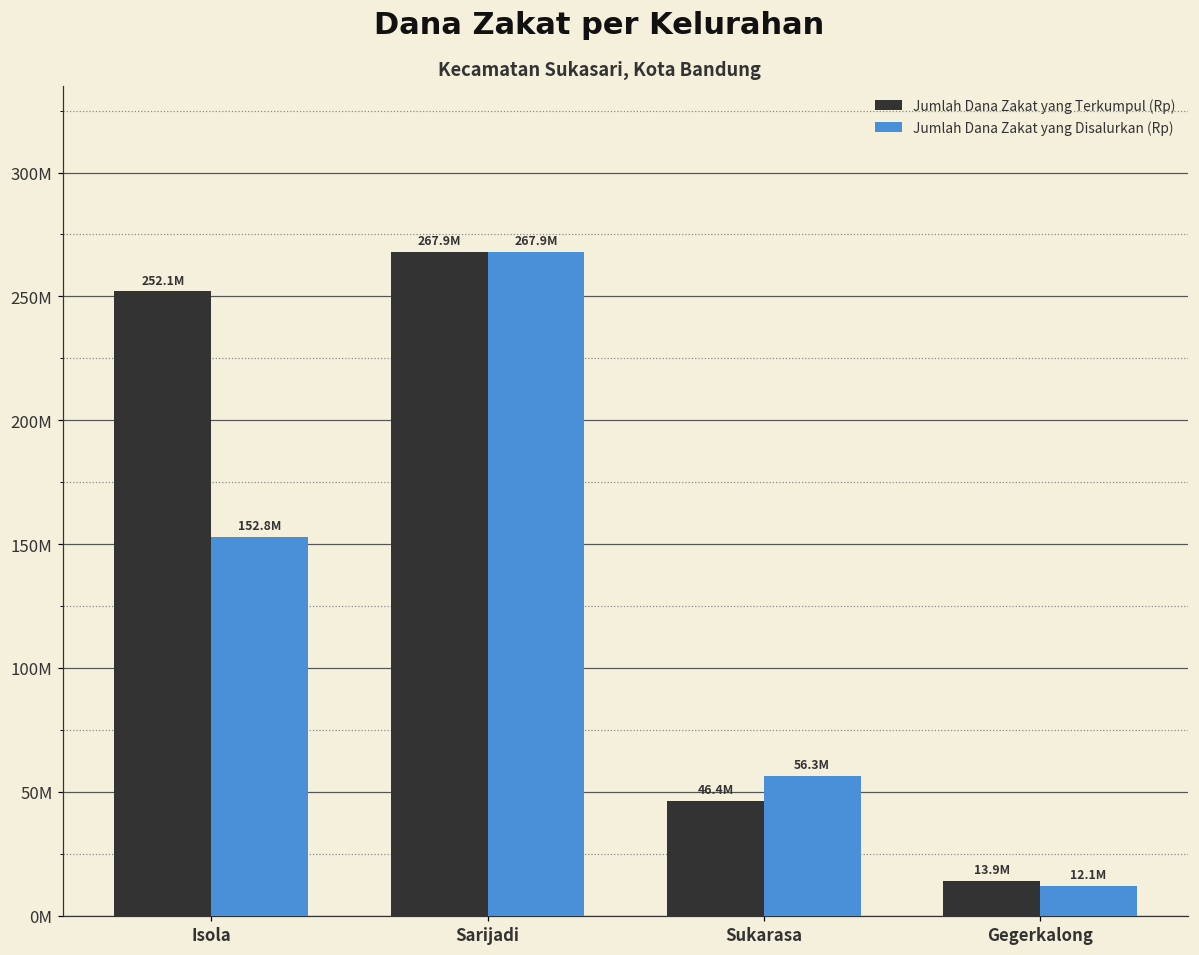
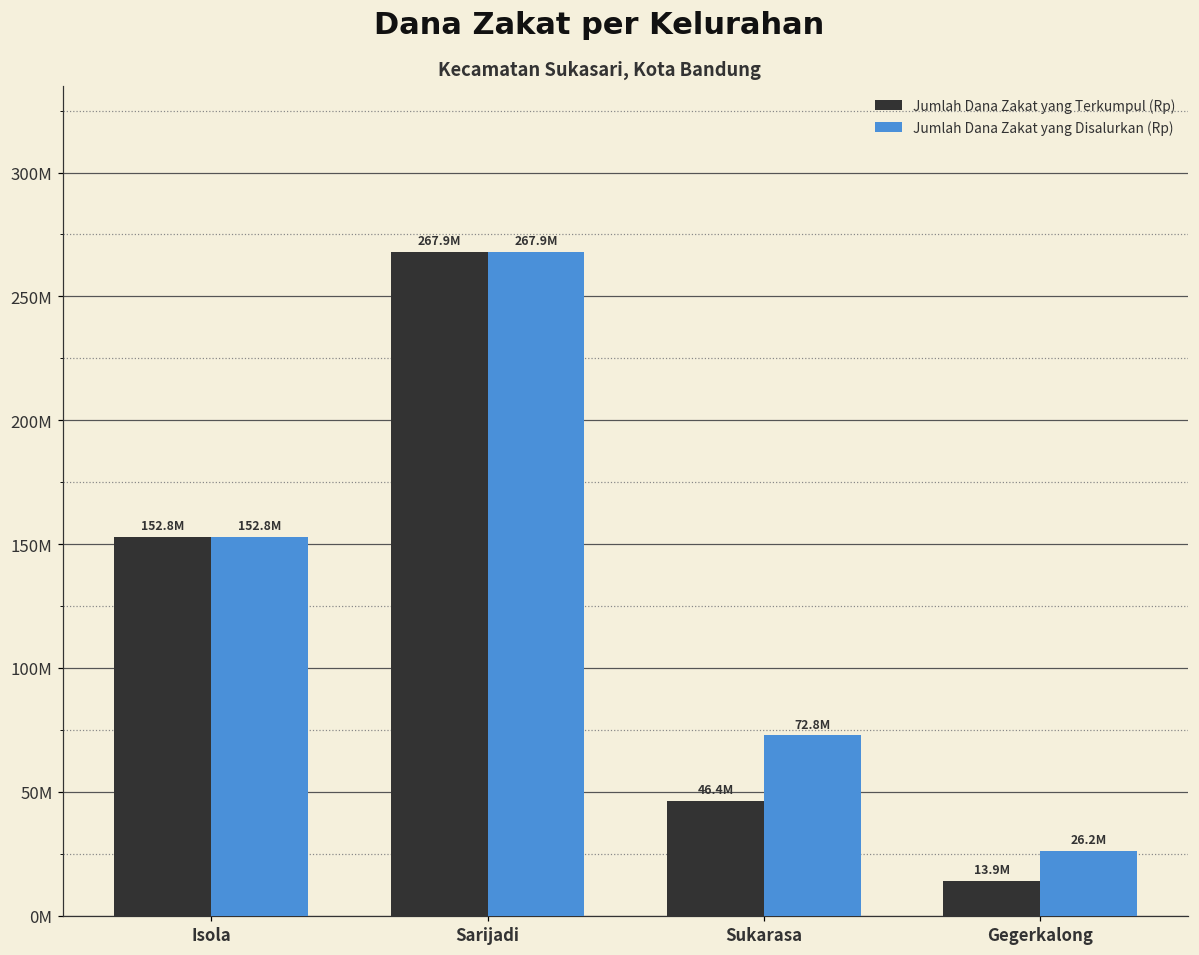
  {
    "Jumlah Dana Zakat yang Terkumpul (Rp)": {
-     "Isola": "252.1M",
+     "Isola": "152.8M",
      "Sarijadi": "267.9M",
      "Sukarasa": "46.4M",
      "Gegerkalong": "13.9M"
    },
    "Jumlah Dana Zakat yang Disalurkan (Rp)": {
      "Isola": "152.8M",
      "Sarijadi": "267.9M",
-     "Sukarasa": "56.3M",
-     "Gegerkalong": "12.1M"
+     "Sukarasa": "72.8M",
+     "Gegerkalong": "26.2M"
    }
  }
